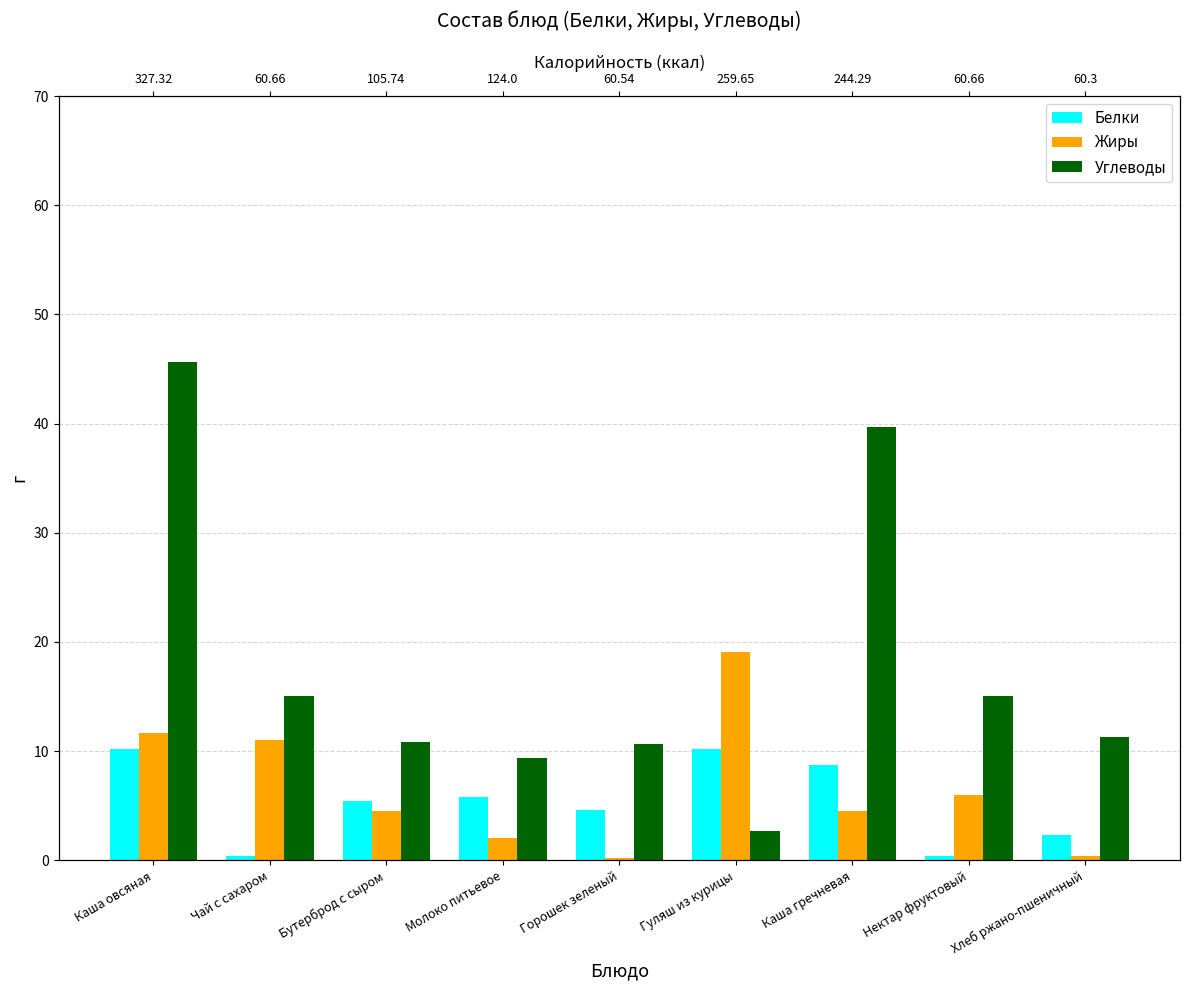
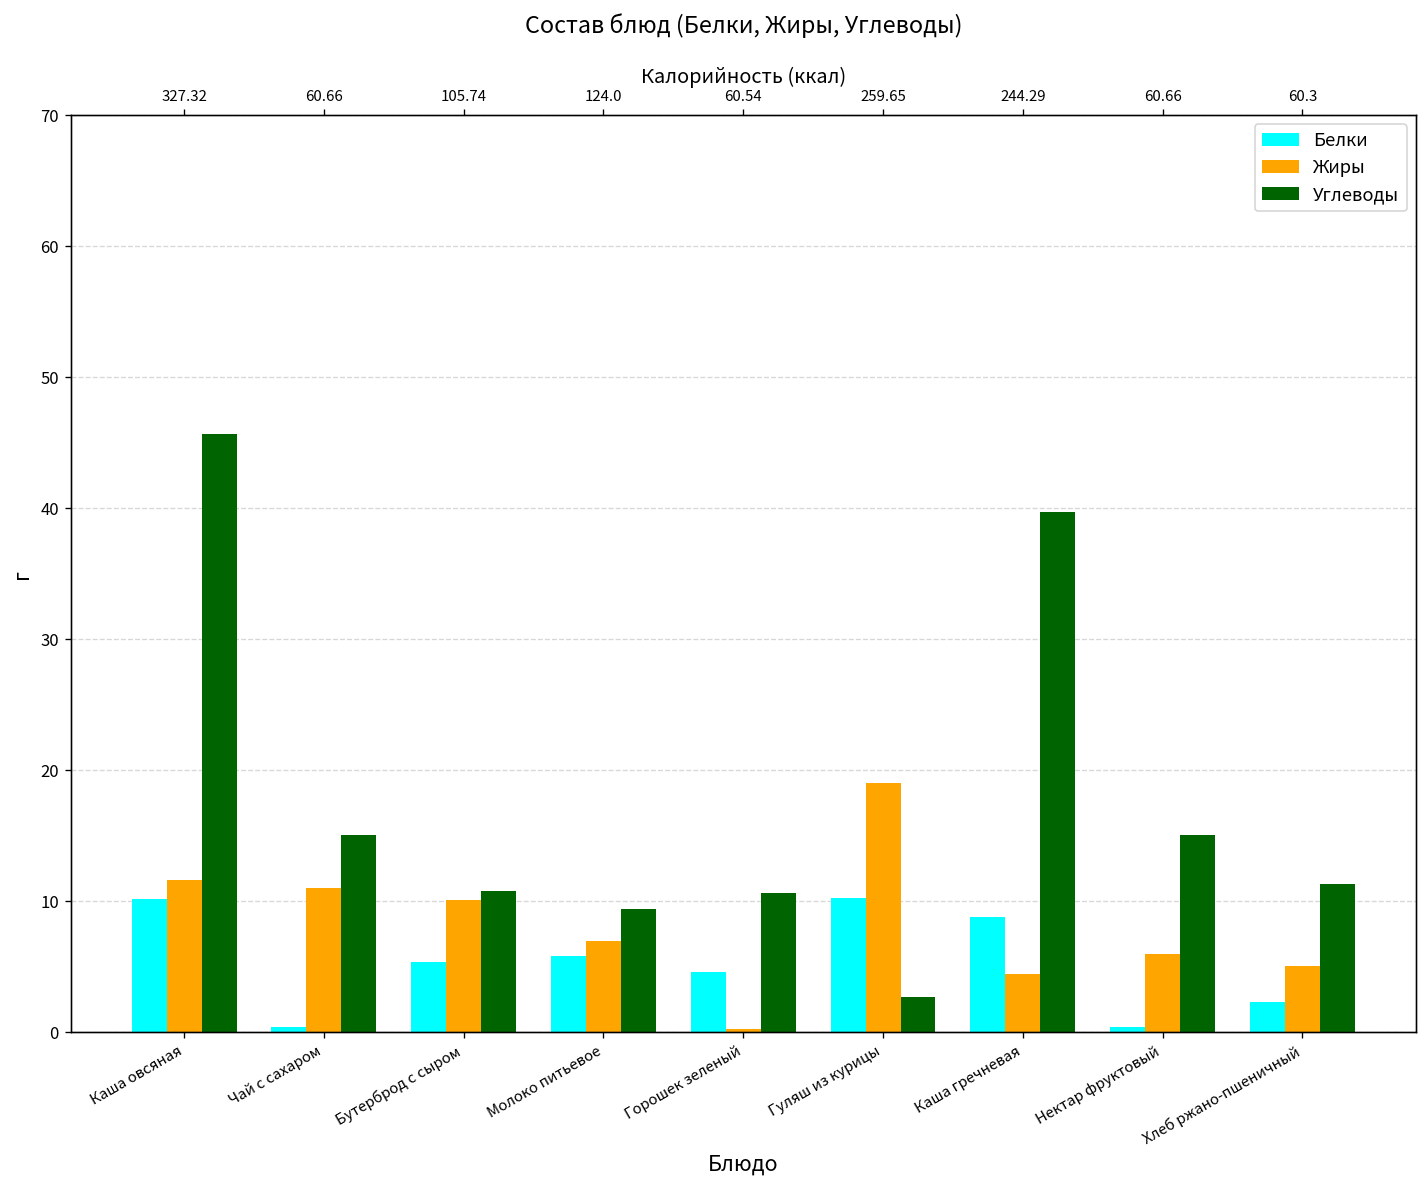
  {
    "Жиры": {
      "Каша овсяная": 11.6,
      "Чай с сахаром": 11.0,
-     "Бутерброд с сыром": 4.6,
-     "Молоко питьевое": 2,
+     "Бутерброд с сыром": 10.1,
+     "Молоко питьевое": 7,
      "Горошек зеленый": 0.2,
      "Гуляш из курицы": 19.1,
      "Каша гречневая": 4.5,
      "Нектар фруктовый": 6.0,
-     "Хлеб ржано-пшеничный": 0.4
+     "Хлеб ржано-пшеничный": 5.1
    }
  }
